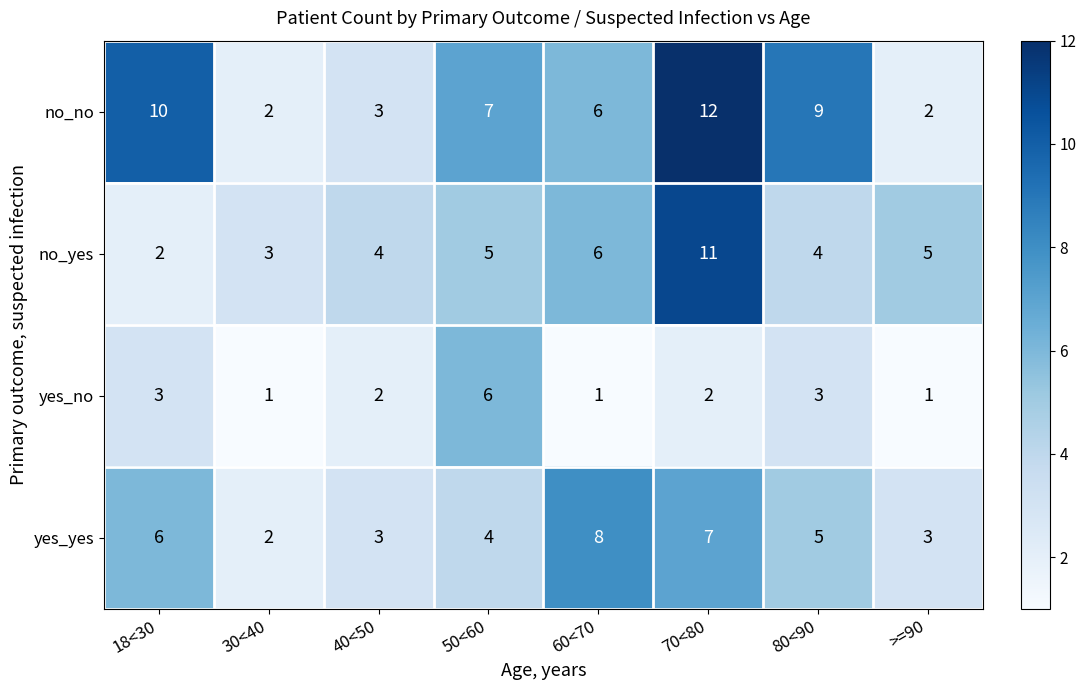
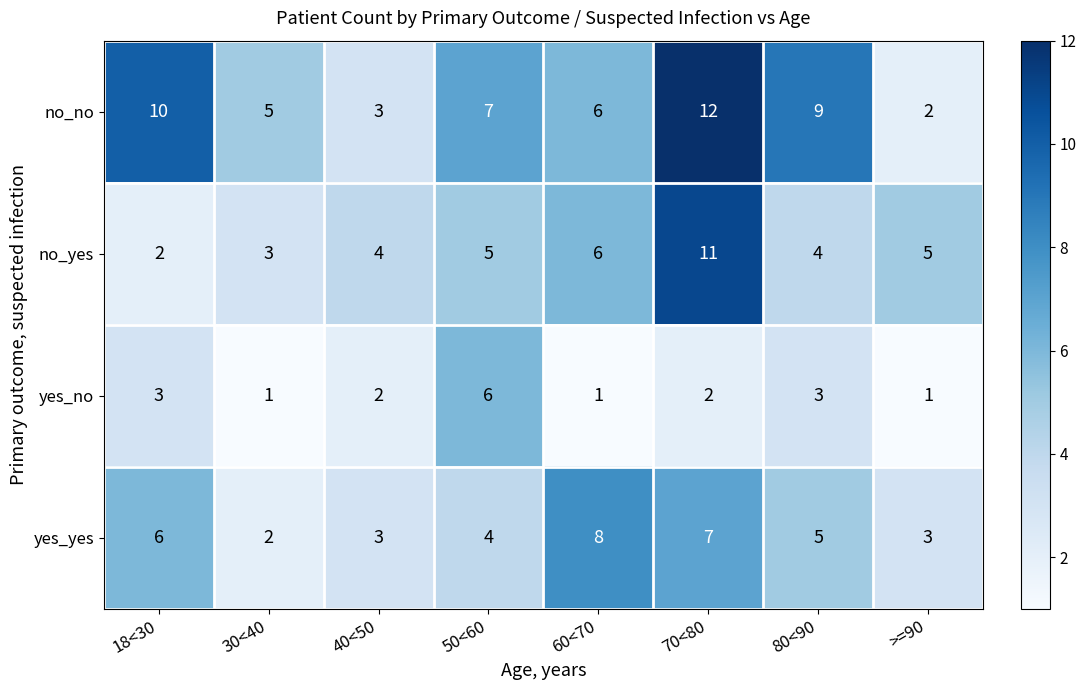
  {
    "no_no": {
      "18<30": 10,
-     "30<40": 2,
+     "30<40": 5,
      "40<50": 3,
      "50<60": 7,
      "60<70": 6,
      "70<80": 12,
      "80<90": 9,
      ">=90": 2
    },
    "no_yes": {
      "18<30": 2,
      "30<40": 3,
      "40<50": 4,
      "50<60": 5,
      "60<70": 6,
      "70<80": 11,
      "80<90": 4,
      ">=90": 5
    },
    "yes_no": {
      "18<30": 3,
      "30<40": 1,
      "40<50": 2,
      "50<60": 6,
      "60<70": 1,
      "70<80": 2,
      "80<90": 3,
      ">=90": 1
    },
    "yes_yes": {
      "18<30": 6,
      "30<40": 2,
      "40<50": 3,
      "50<60": 4,
      "60<70": 8,
      "70<80": 7,
      "80<90": 5,
      ">=90": 3
    }
  }
